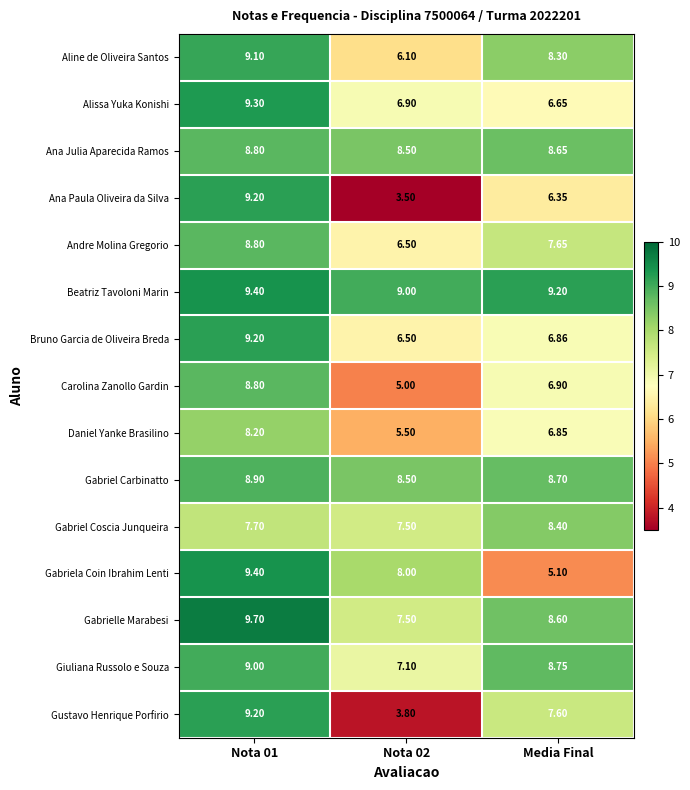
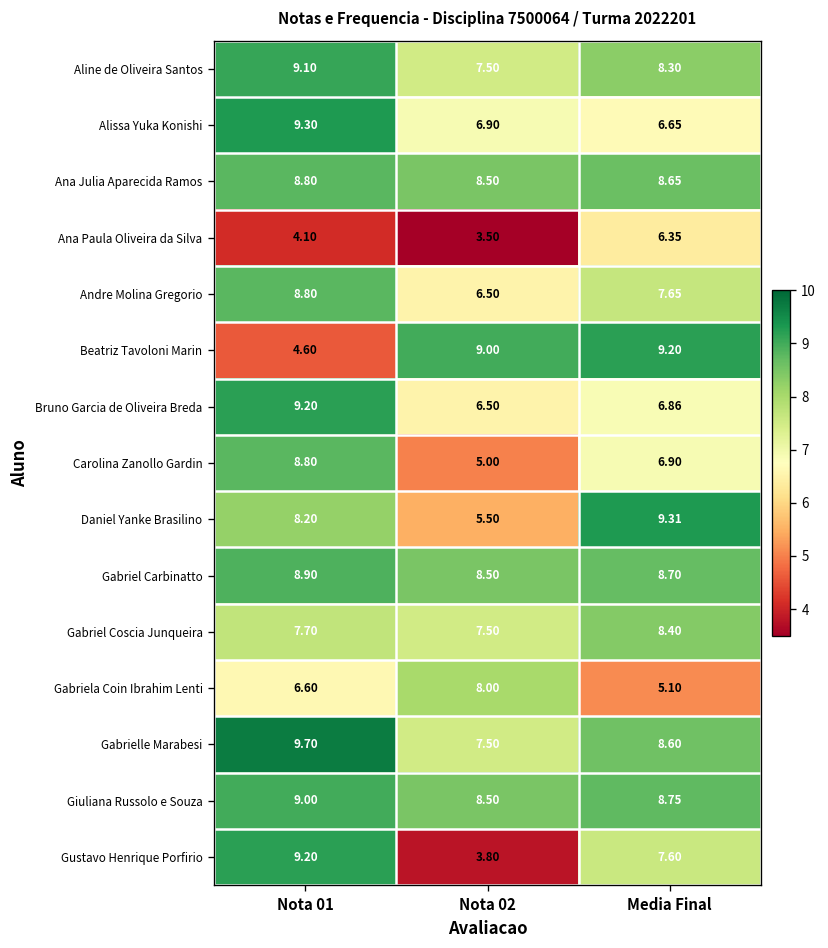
  {
    "Aline de Oliveira Santos": {
      "Nota 01": 9.10,
-     "Nota 02": 6.10,
+     "Nota 02": 7.50,
      "Media Final": 8.30
    },
    "Alissa Yuka Konishi": {
      "Nota 01": 9.30,
      "Nota 02": 6.90,
      "Media Final": 6.65
    },
    "Ana Julia Aparecida Ramos": {
      "Nota 01": 8.80,
      "Nota 02": 8.50,
      "Media Final": 8.65
    },
    "Ana Paula Oliveira da Silva": {
-     "Nota 01": 9.20,
+     "Nota 01": 4.10,
      "Nota 02": 3.50,
      "Media Final": 6.35
    },
    "Andre Molina Gregorio": {
      "Nota 01": 8.80,
      "Nota 02": 6.50,
      "Media Final": 7.65
    },
    "Beatriz Tavoloni Marin": {
-     "Nota 01": 9.40,
+     "Nota 01": 4.60,
      "Nota 02": 9.00,
      "Media Final": 9.20
    },
    "Bruno Garcia de Oliveira Breda": {
      "Nota 01": 9.20,
      "Nota 02": 6.50,
      "Media Final": 6.86
    },
    "Carolina Zanollo Gardin": {
      "Nota 01": 8.80,
      "Nota 02": 5.00,
      "Media Final": 6.90
    },
    "Daniel Yanke Brasilino": {
      "Nota 01": 8.20,
      "Nota 02": 5.50,
-     "Media Final": 6.85
+     "Media Final": 9.31
    },
    "Gabriel Carbinatto": {
      "Nota 01": 8.90,
      "Nota 02": 8.50,
      "Media Final": 8.70
    },
    "Gabriel Coscia Junqueira": {
      "Nota 01": 7.70,
      "Nota 02": 7.50,
      "Media Final": 8.40
    },
    "Gabriela Coin Ibrahim Lenti": {
-     "Nota 01": 9.40,
+     "Nota 01": 6.60,
      "Nota 02": 8.00,
      "Media Final": 5.10
    },
    "Gabrielle Marabesi": {
      "Nota 01": 9.70,
      "Nota 02": 7.50,
      "Media Final": 8.60
    },
    "Giuliana Russolo e Souza": {
      "Nota 01": 9.00,
-     "Nota 02": 7.10,
+     "Nota 02": 8.50,
      "Media Final": 8.75
    },
    "Gustavo Henrique Porfirio": {
      "Nota 01": 9.20,
      "Nota 02": 3.80,
      "Media Final": 7.60
    }
  }
